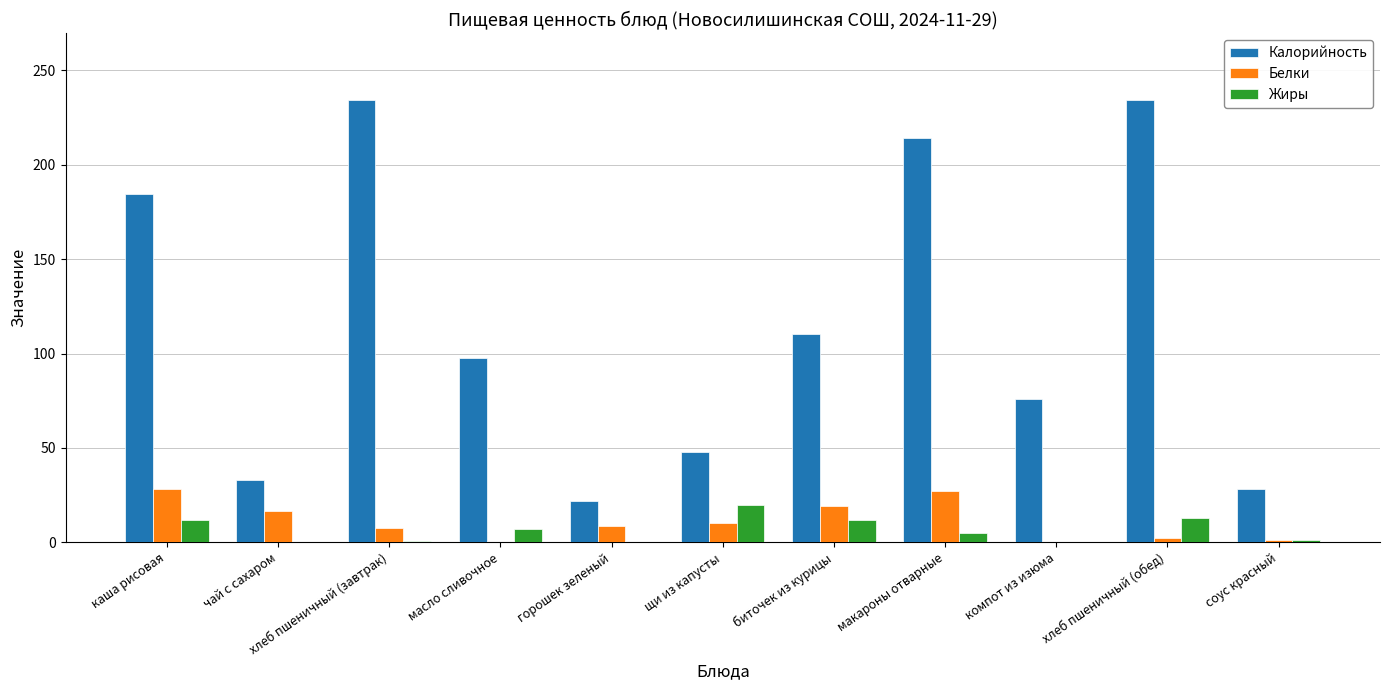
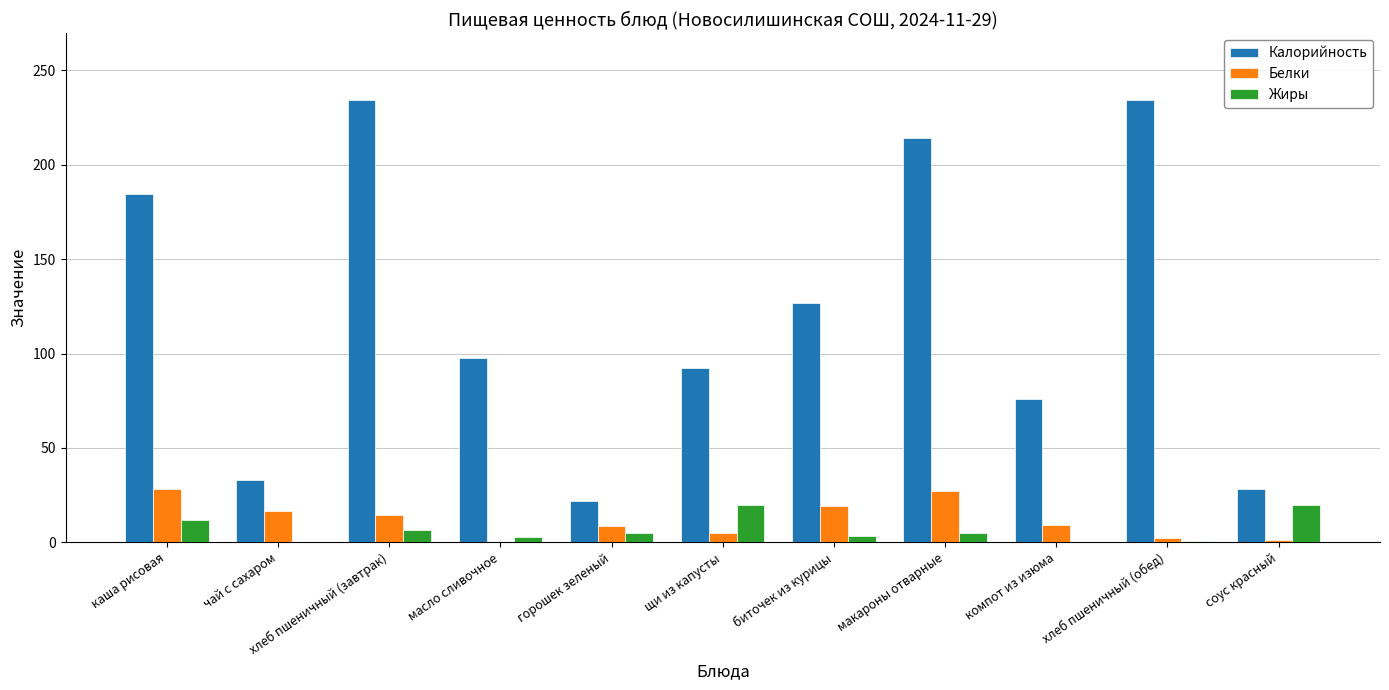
  {
    "Калорийность": {
      "каша рисовая": 185,
      "чай с сахаром": 33,
      "хлеб пшеничный (завтрак)": 234,
      "масло сливочное": 98,
      "горошек зеленый": 22,
-     "щи из капусты": 48,
-     "биточек из курицы": 110,
+     "щи из капусты": 92,
+     "биточек из курицы": 127,
      "макароны отварные": 214,
      "компот из изюма": 76,
      "хлеб пшеничный (обед)": 234,
      "соус красный": 28
    },
    "Белки": {
      "каша рисовая": 28,
      "чай с сахаром": 16,
-     "хлеб пшеничный (завтрак)": 8,
+     "хлеб пшеничный (завтрак)": 15,
      "горошек зеленый": 9,
-     "щи из капусты": 10,
+     "щи из капусты": 5,
      "биточек из курицы": 19,
      "макароны отварные": 27,
-     "компот из изюма": 0,
+     "компот из изюма": 9,
      "хлеб пшеничный (обед)": 3
    },
    "Жиры": {
      "каша рисовая": 12,
      "чай с сахаром": 0,
-     "хлеб пшеничный (завтрак)": 1,
-     "масло сливочное": 7,
-     "горошек зеленый": 0,
+     "хлеб пшеничный (завтрак)": 6,
+     "масло сливочное": 3,
+     "горошек зеленый": 5,
      "щи из капусты": 20,
-     "биточек из курицы": 12,
+     "биточек из курицы": 3,
      "макароны отварные": 5,
-     "хлеб пшеничный (обед)": 13,
-     "соус красный": 1
+     "хлеб пшеничный (обед)": 1,
+     "соус красный": 20
    }
  }
